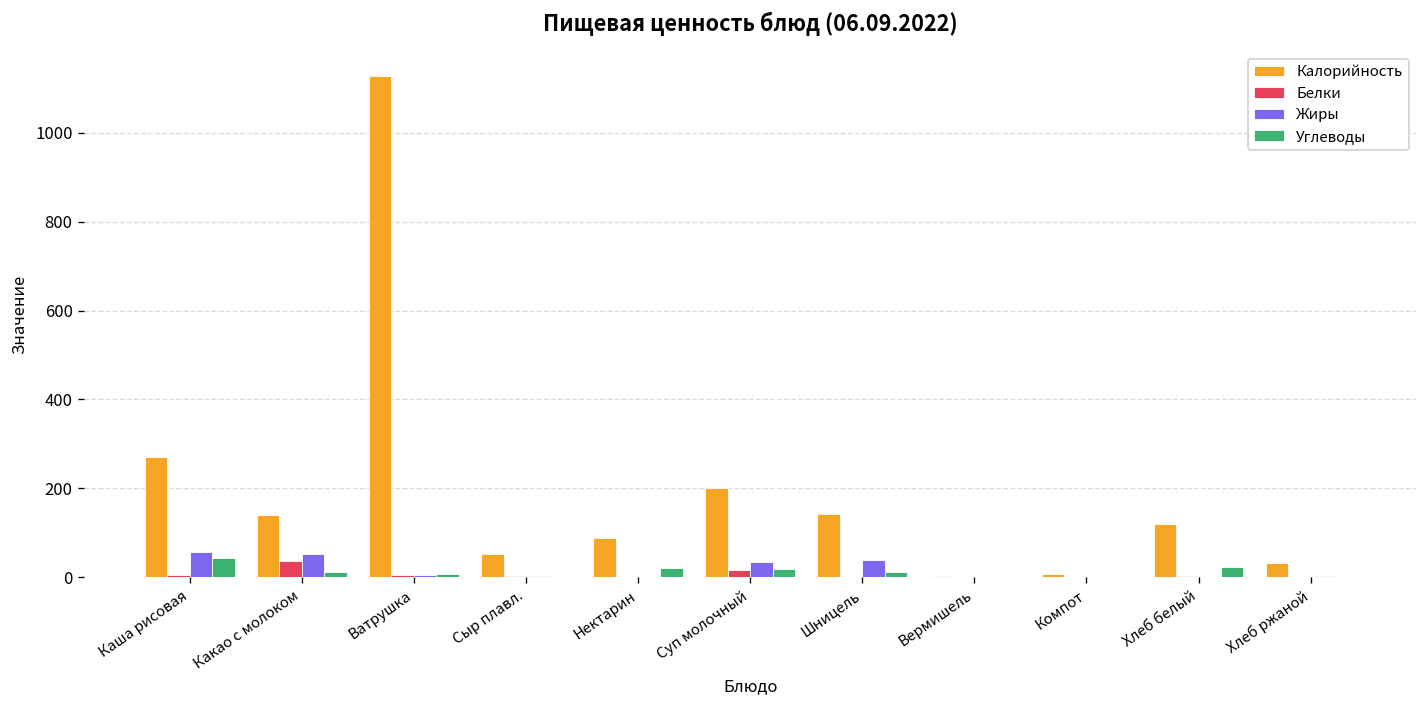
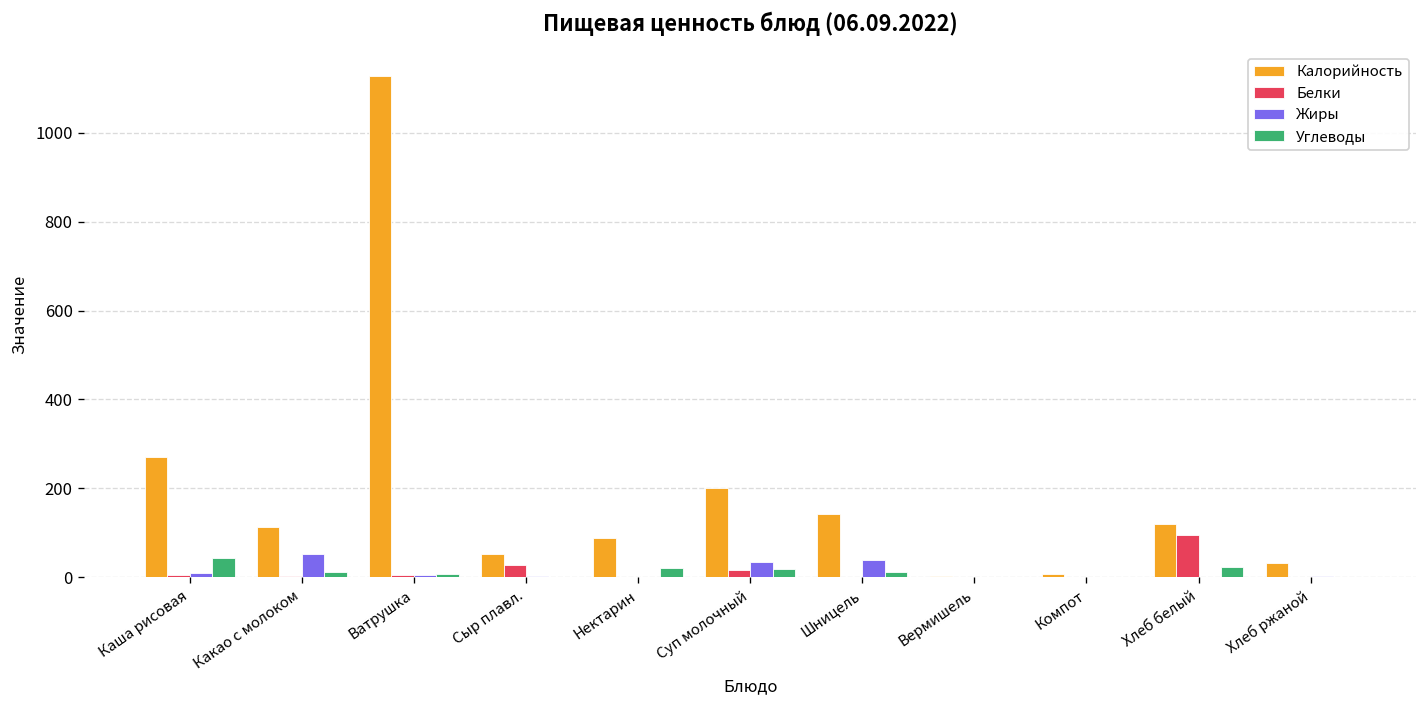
  {
    "Калорийность": {
      "Каша рисовая": 270,
-     "Какао с молоком": 140,
+     "Какао с молоком": 110,
      "Ватрушка": 1130,
      "Сыр плавл.": 50,
      "Нектарин": 90,
      "Суп молочный": 200,
      "Шницель": 140,
      "Компот": 10,
      "Хлеб белый": 120,
      "Хлеб ржаной": 30
    },
    "Белки": {
-     "Какао с молоком": 40,
-     "Сыр плавл.": 0,
+     "Какао с молоком": 0,
+     "Сыр плавл.": 30,
      "Суп молочный": 20,
-     "Хлеб белый": 0,
+     "Хлеб белый": 90,
      "Хлеб ржаной": 0
    },
    "Жиры": {
-     "Каша рисовая": 60,
+     "Каша рисовая": 10,
      "Какао с молоком": 50,
      "Суп молочный": 40,
      "Шницель": 40,
      "Вермишель": 0,
      "Хлеб белый": 0
    },
    "Углеводы": {
      "Каша рисовая": 40,
      "Какао с молоком": 10,
      "Ватрушка": 10,
      "Сыр плавл.": 0,
      "Нектарин": 20,
      "Суп молочный": 20,
      "Шницель": 10,
      "Хлеб белый": 20,
      "Хлеб ржаной": 0
    }
  }
